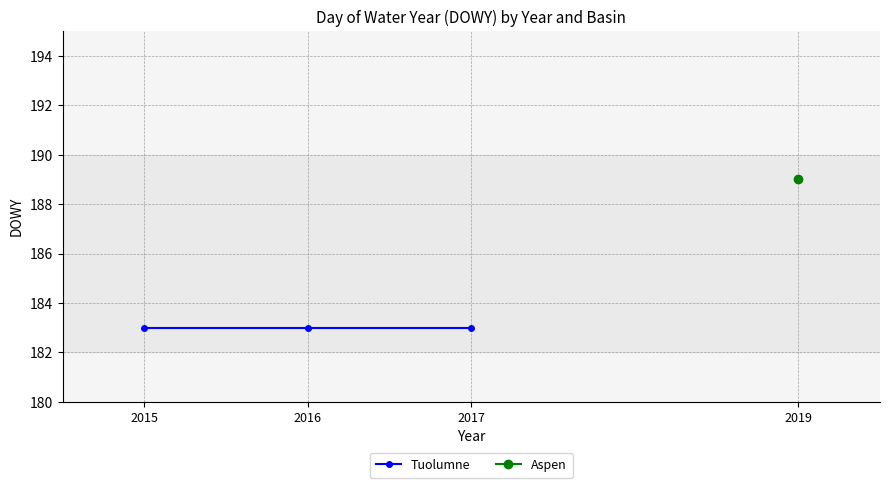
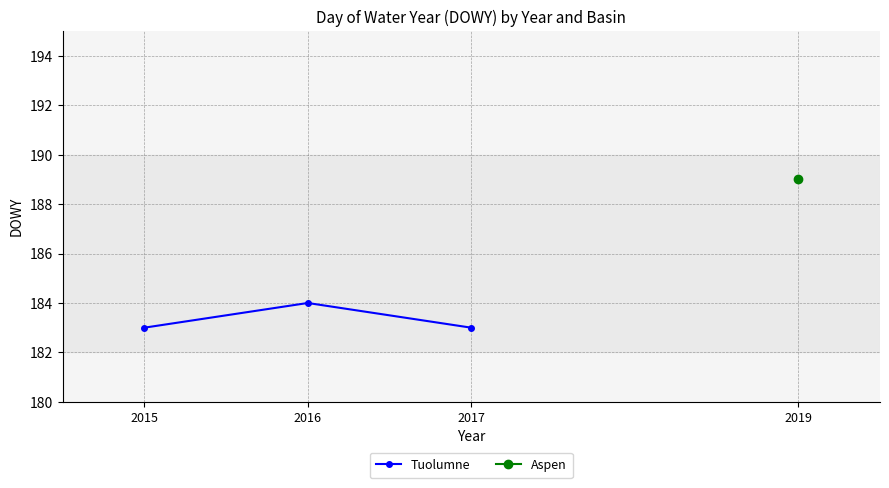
  {
    "Tuolumne": {
      "2015": 183,
-     "2016": 183,
+     "2016": 184,
      "2017": 183
    },
    "Aspen": {
      "2019": 189
    }
  }
